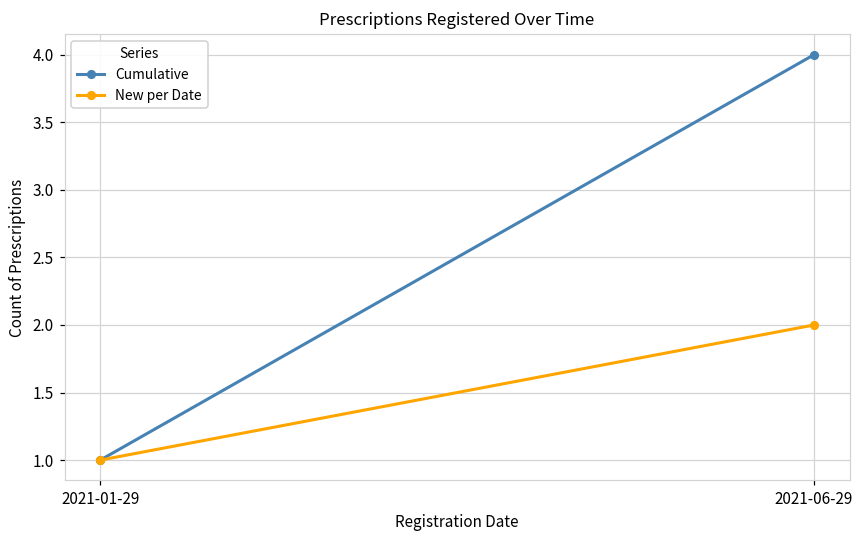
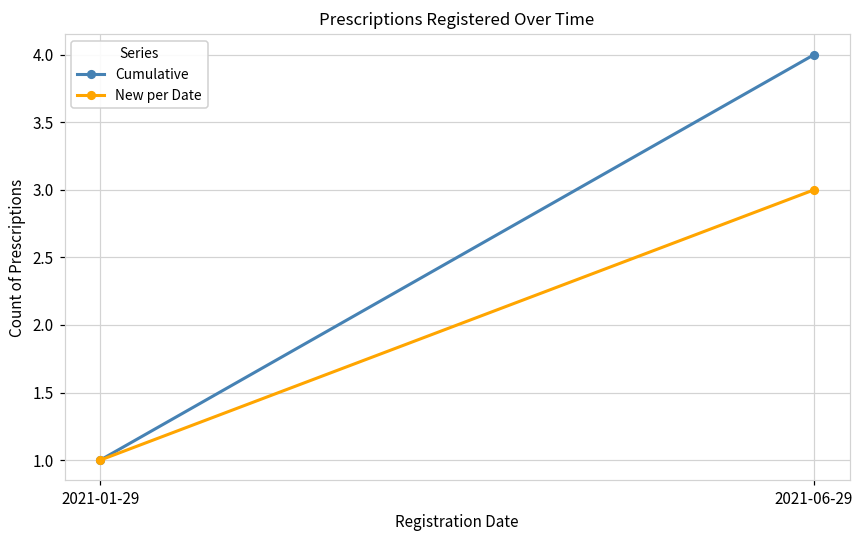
  {
    "Cumulative": {
      "2021-06-29": 4
    },
    "New per Date": {
-     "2021-06-29": 2
+     "2021-06-29": 3
    }
  }
